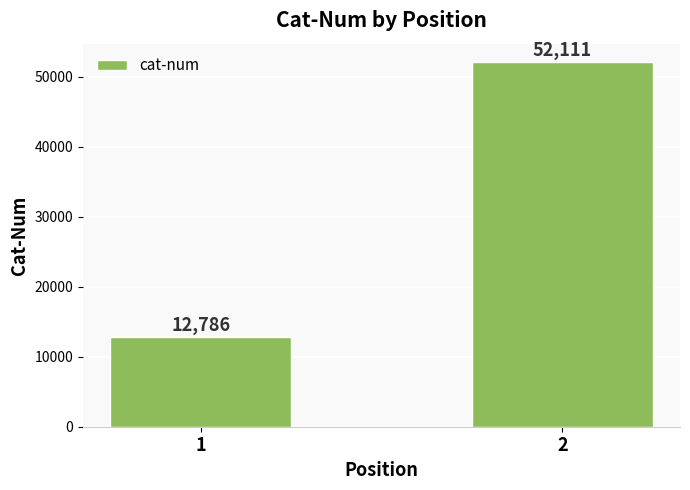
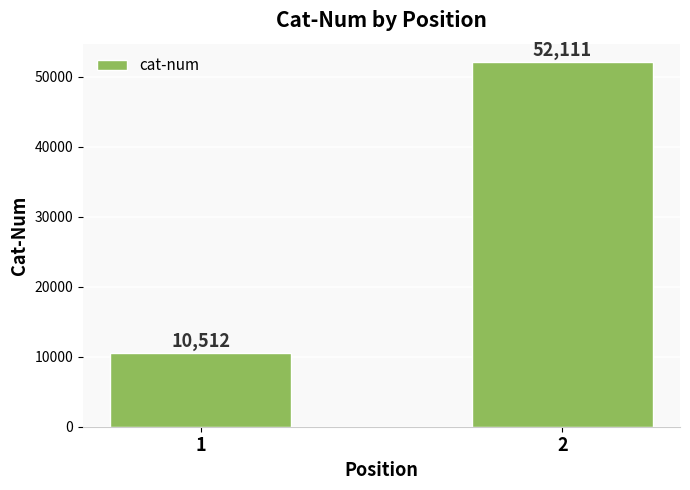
  {
-   "1": "12,786",
+   "1": "10,512",
    "2": "52,111"
  }
